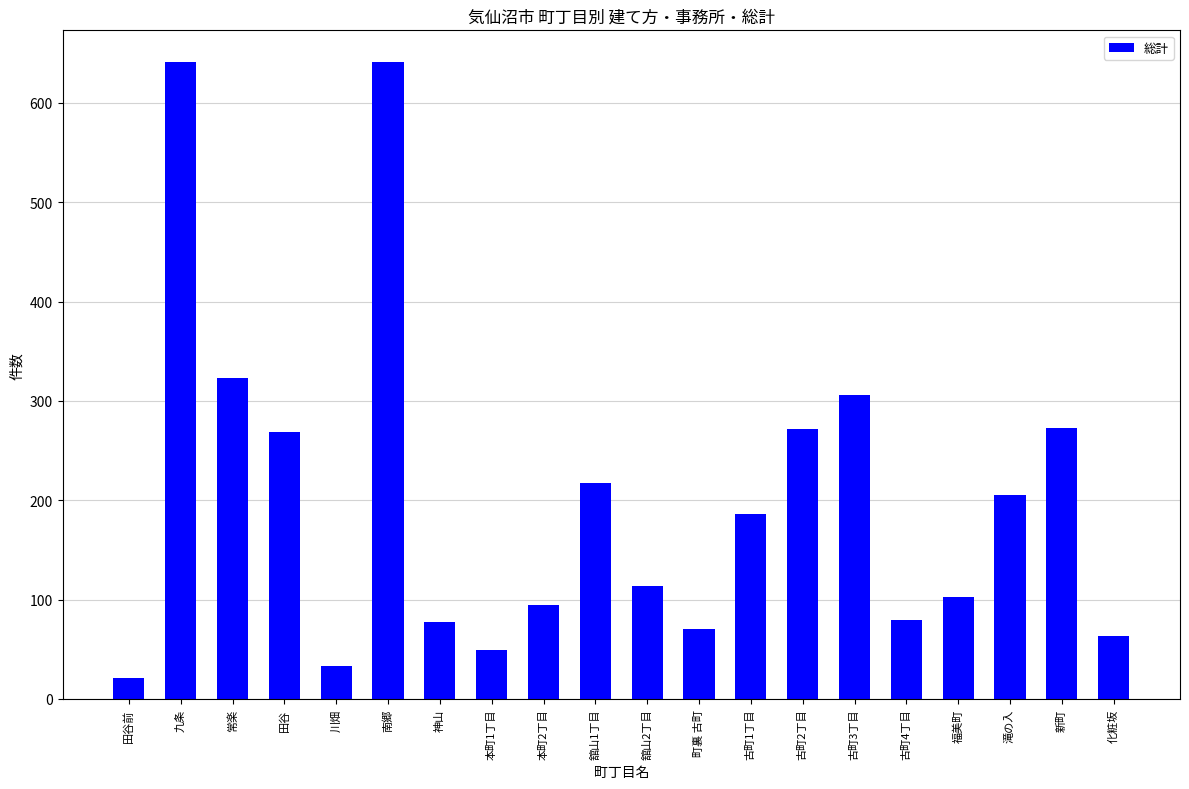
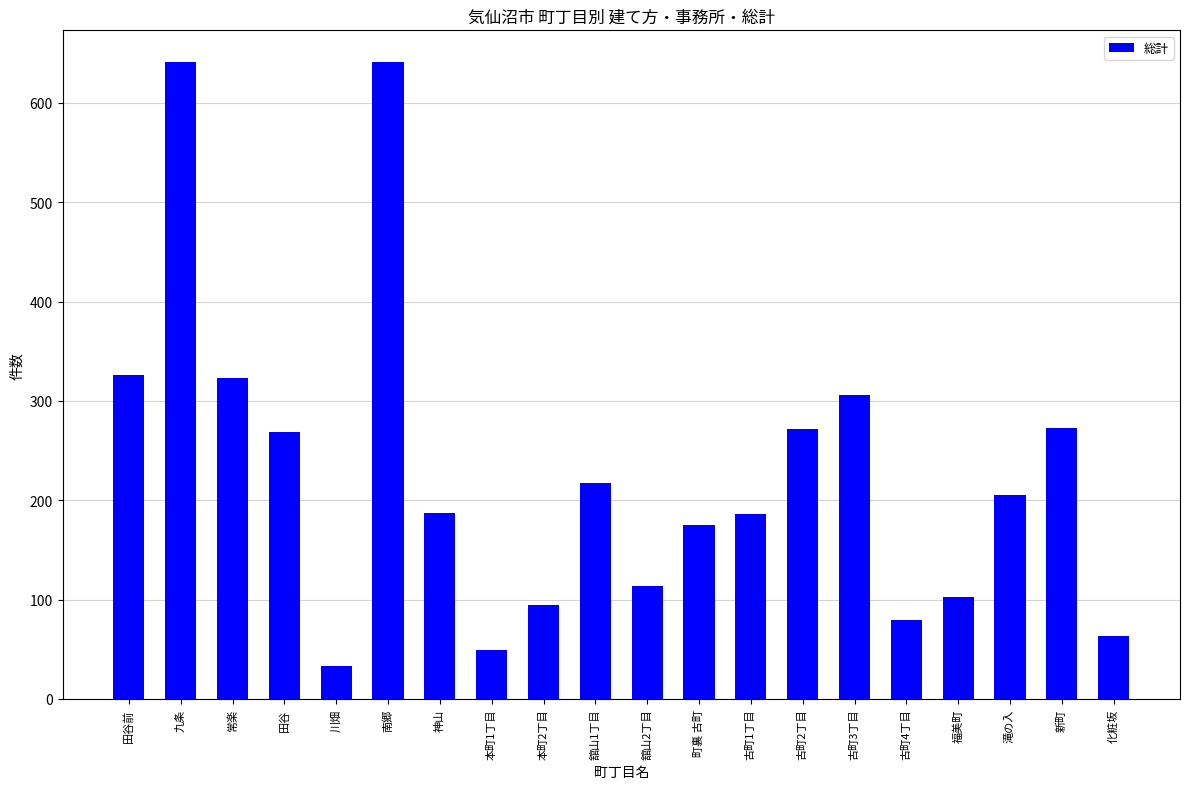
  {
-   "田谷前": 20,
+   "田谷前": 330,
    "九条": 640,
    "常楽": 320,
    "田谷": 270,
    "川畑": 30,
    "南郷": 640,
-   "神山": 80,
+   "神山": 190,
    "本町1丁目": 50,
    "本町2丁目": 100,
    "舘山1丁目": 220,
    "舘山2丁目": 110,
-   "町裏 古町": 70,
+   "町裏 古町": 180,
    "古町1丁目": 190,
    "古町2丁目": 270,
    "古町3丁目": 310,
    "古町4丁目": 80,
    "福美町": 100,
    "滝の入": 210,
    "新町": 270,
    "化粧坂": 60
  }
